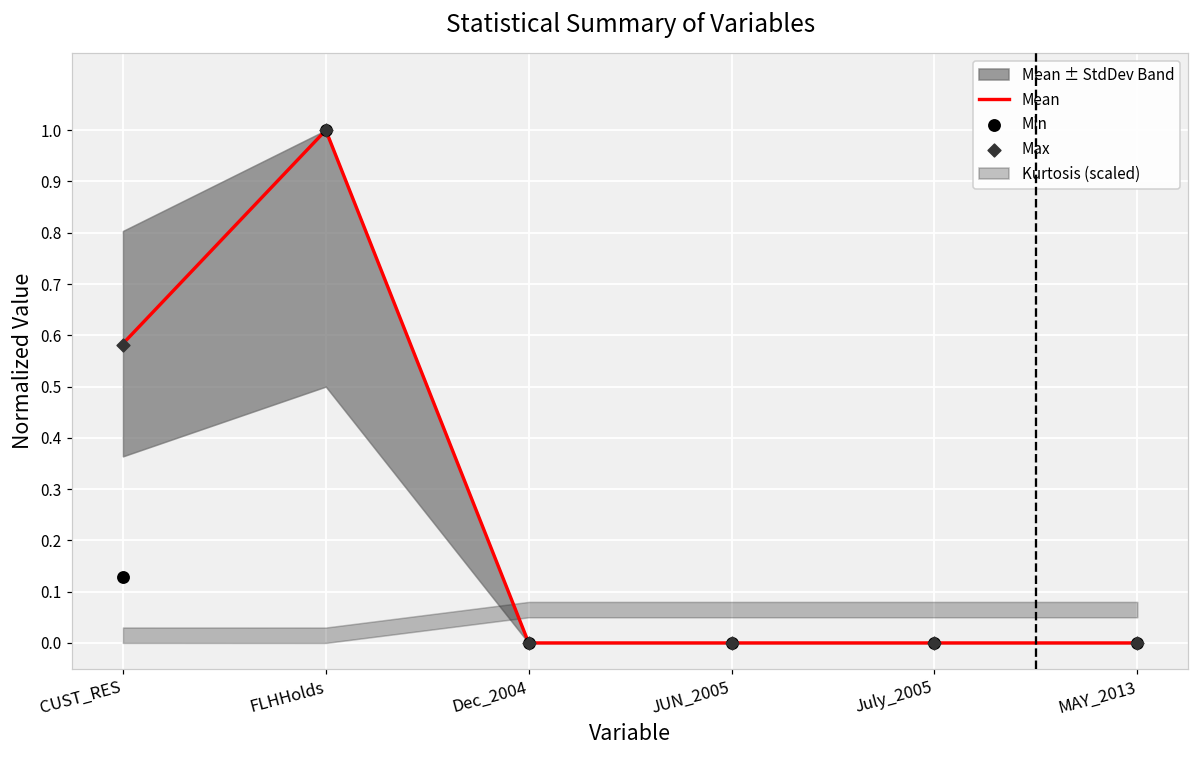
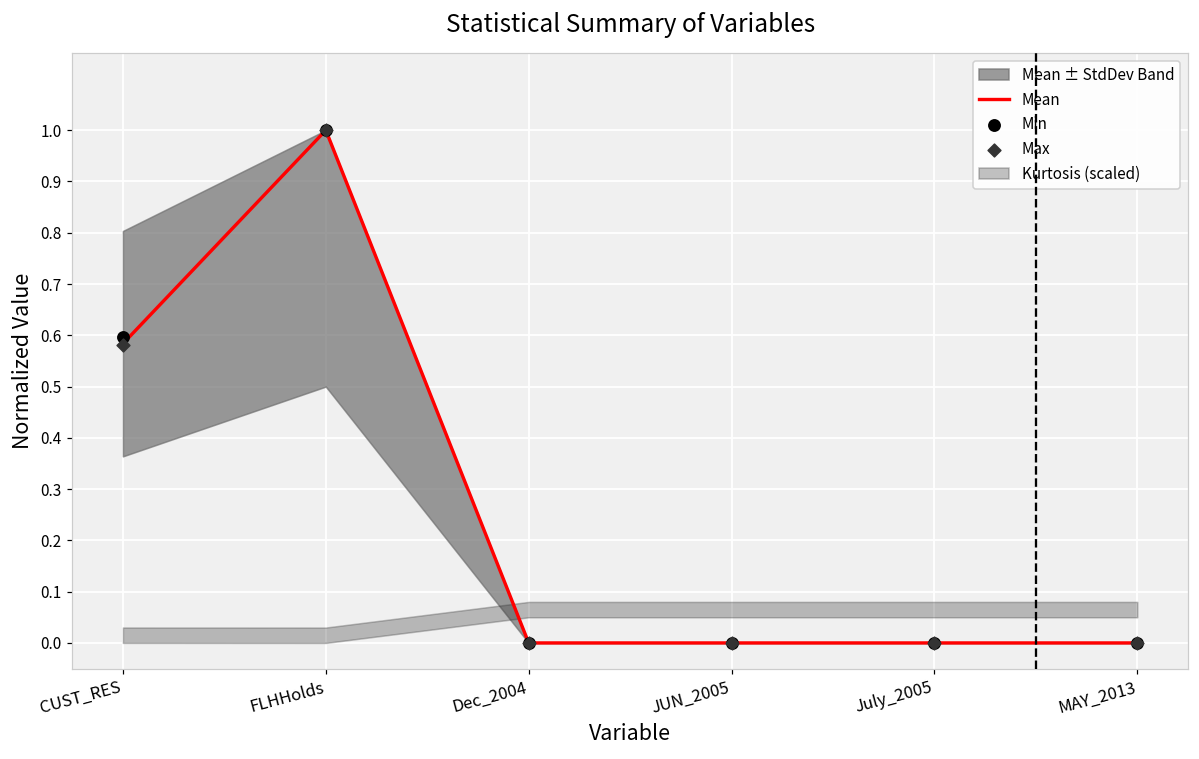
  {
    "Min": {
-     "CUST_RES": 0.13
+     "CUST_RES": 0.60
    }
  }
